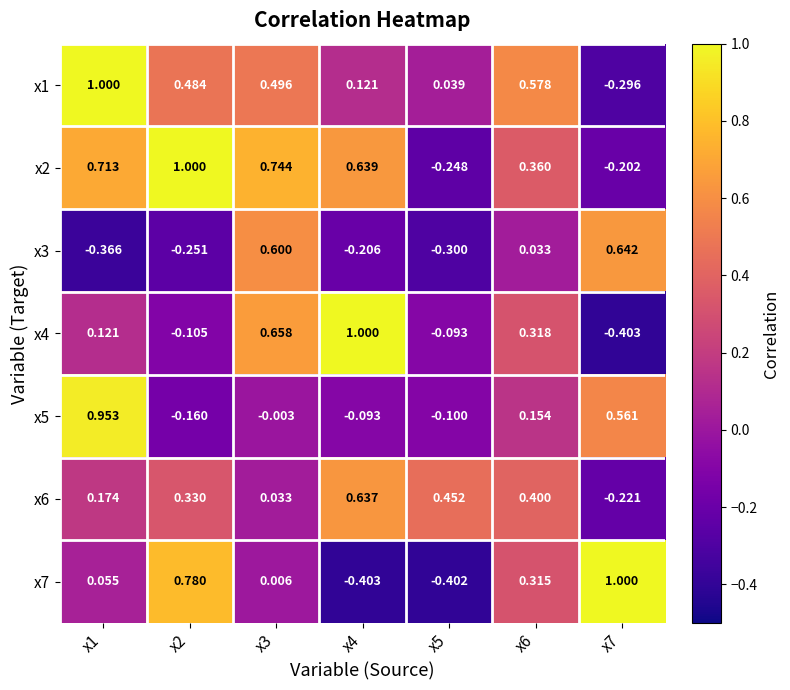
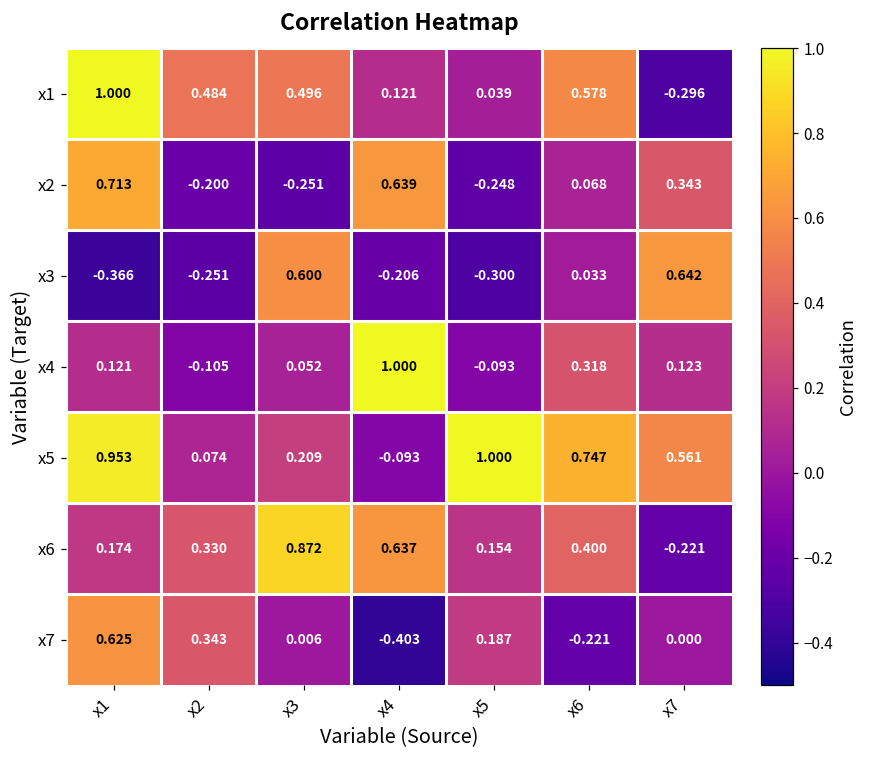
  {
    "x1": {
      "x1": 1.000,
      "x2": 0.484,
      "x3": 0.496,
      "x4": 0.121,
      "x5": 0.039,
      "x6": 0.578,
      "x7": -0.296
    },
    "x2": {
      "x1": 0.713,
-     "x2": 1.000,
-     "x3": 0.744,
+     "x2": -0.200,
+     "x3": -0.251,
      "x4": 0.639,
      "x5": -0.248,
-     "x6": 0.360,
-     "x7": -0.202
+     "x6": 0.068,
+     "x7": 0.343
    },
    "x3": {
      "x1": -0.366,
      "x2": -0.251,
      "x3": 0.600,
      "x4": -0.206,
      "x5": -0.300,
      "x6": 0.033,
      "x7": 0.642
    },
    "x4": {
      "x1": 0.121,
      "x2": -0.105,
-     "x3": 0.658,
+     "x3": 0.052,
      "x4": 1.000,
      "x5": -0.093,
      "x6": 0.318,
-     "x7": -0.403
+     "x7": 0.123
    },
    "x5": {
      "x1": 0.953,
-     "x2": -0.160,
-     "x3": -0.003,
+     "x2": 0.074,
+     "x3": 0.209,
      "x4": -0.093,
-     "x5": -0.100,
-     "x6": 0.154,
+     "x5": 1.000,
+     "x6": 0.747,
      "x7": 0.561
    },
    "x6": {
      "x1": 0.174,
      "x2": 0.330,
-     "x3": 0.033,
+     "x3": 0.872,
      "x4": 0.637,
-     "x5": 0.452,
+     "x5": 0.154,
      "x6": 0.400,
      "x7": -0.221
    },
    "x7": {
-     "x1": 0.055,
-     "x2": 0.780,
+     "x1": 0.625,
+     "x2": 0.343,
      "x3": 0.006,
      "x4": -0.403,
-     "x5": -0.402,
-     "x6": 0.315,
-     "x7": 1.000
+     "x5": 0.187,
+     "x6": -0.221,
+     "x7": 0.000
    }
  }
